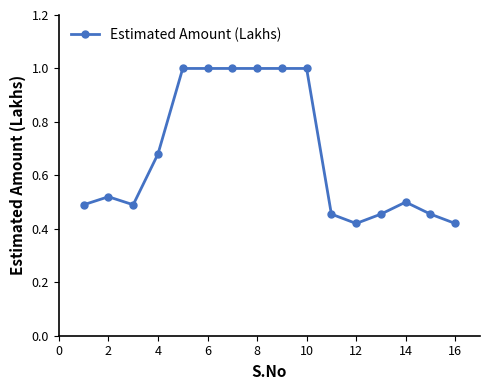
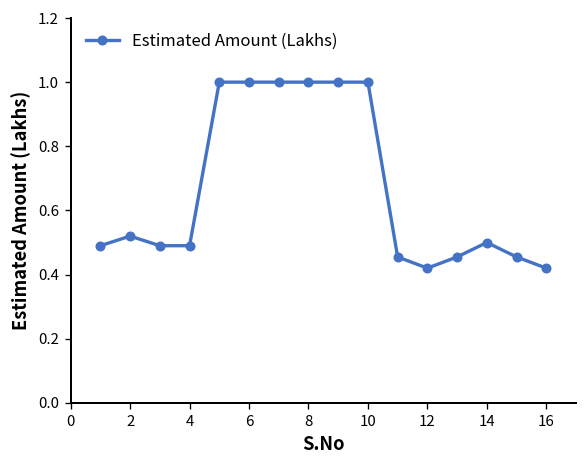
  {
    "2": 0.52,
-   "4": 0.68,
+   "4": 0.49,
    "6": 1.00,
    "8": 1.00,
    "10": 1.00,
    "12": 0.42,
    "14": 0.50,
    "16": 0.42
  }
